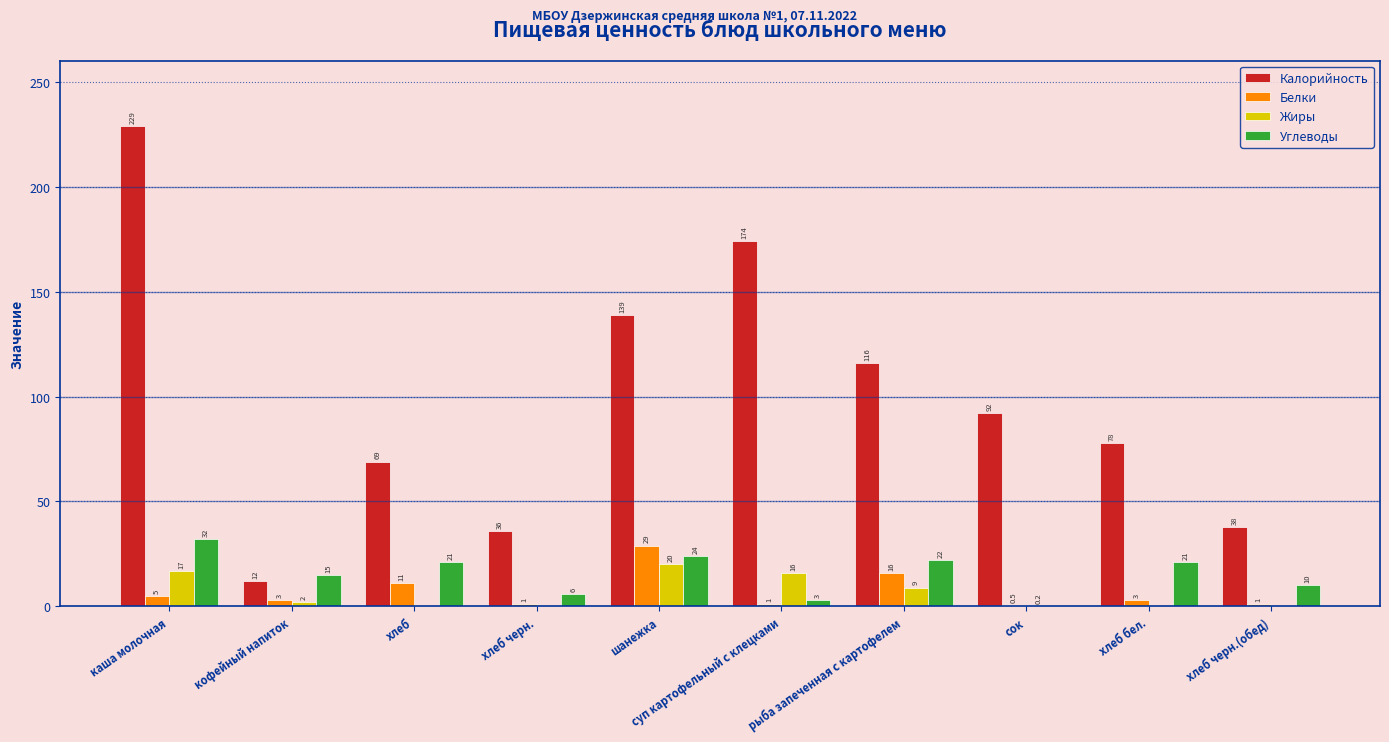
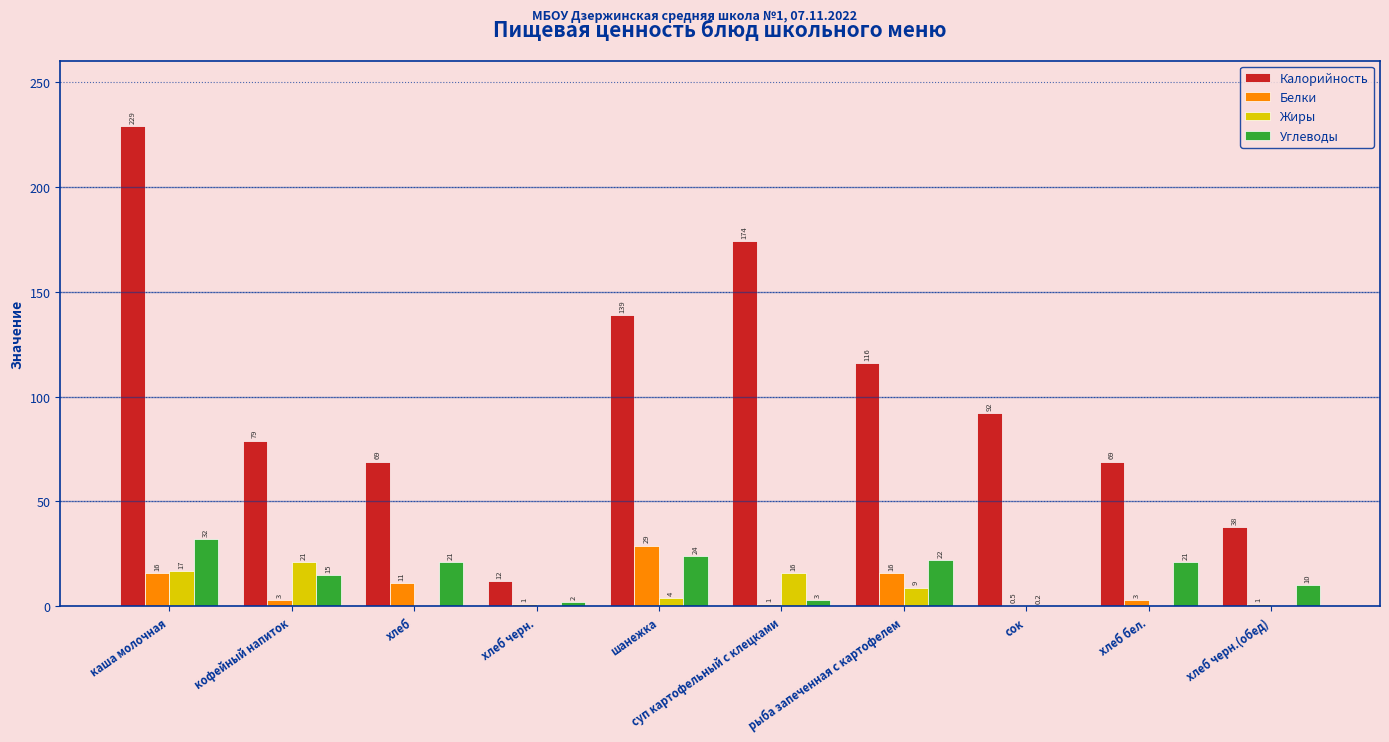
  {
    "Калорийность": {
      "каша молочная": 229,
-     "кофейный напиток": 12,
+     "кофейный напиток": 79,
      "хлеб": 69,
-     "хлеб черн.": 36,
+     "хлеб черн.": 12,
      "шанежка": 139,
      "суп картофельный с клецками": 174,
      "рыба запеченная с картофелем": 116,
      "сок": 92,
-     "хлеб бел.": 78,
+     "хлеб бел.": 69,
      "хлеб черн.(обед)": 38
    },
    "Белки": {
-     "каша молочная": 5,
+     "каша молочная": 16,
      "кофейный напиток": 3,
      "хлеб": 11,
      "хлеб черн.": 1,
      "шанежка": 29,
      "суп картофельный с клецками": 1,
      "рыба запеченная с картофелем": 16,
      "сок": 0.5,
      "хлеб бел.": 3,
      "хлеб черн.(обед)": 1
    },
    "Жиры": {
      "каша молочная": 17,
-     "кофейный напиток": 2,
-     "шанежка": 20,
+     "кофейный напиток": 21,
+     "шанежка": 4,
      "суп картофельный с клецками": 16,
      "рыба запеченная с картофелем": 9,
      "сок": 0.2
    },
    "Углеводы": {
      "каша молочная": 32,
      "кофейный напиток": 15,
      "хлеб": 21,
-     "хлеб черн.": 6,
+     "хлеб черн.": 2,
      "шанежка": 24,
      "суп картофельный с клецками": 3,
      "рыба запеченная с картофелем": 22,
      "хлеб бел.": 21,
      "хлеб черн.(обед)": 10
    }
  }
